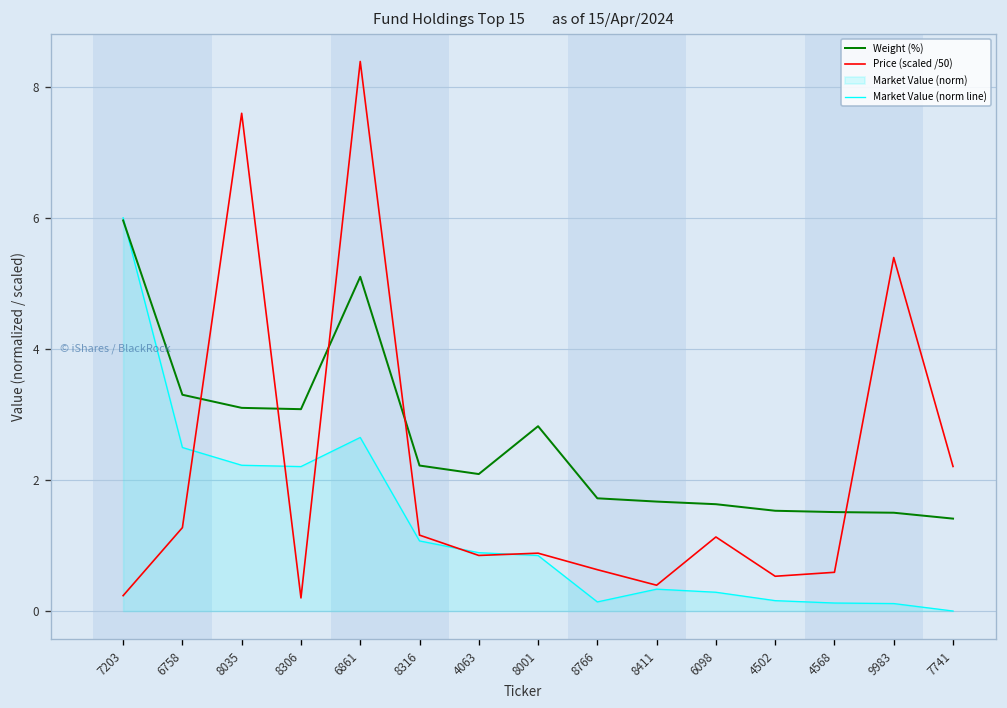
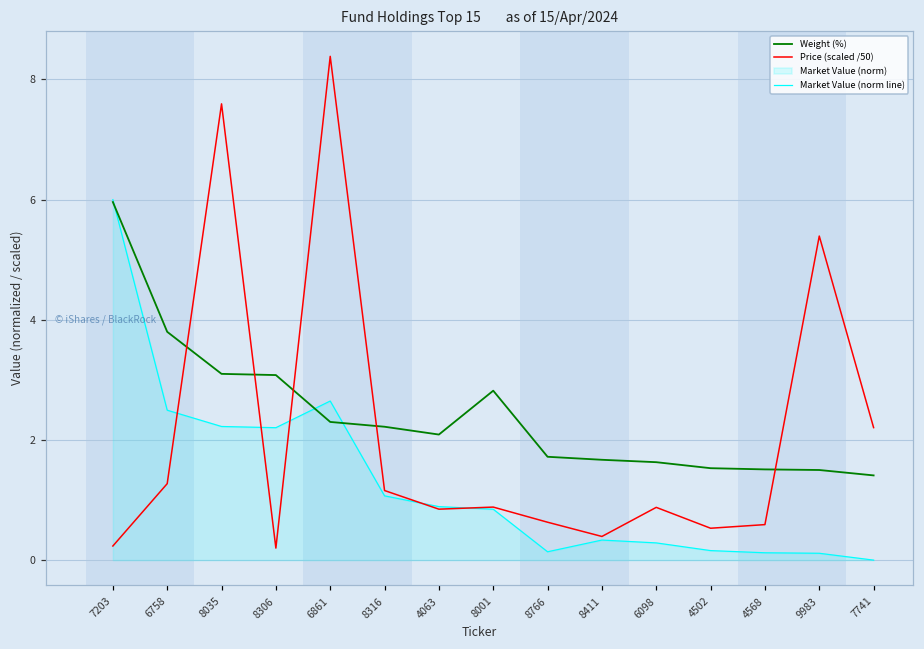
  {
    "Weight (%)": {
-     "6758": 3.3,
+     "6758": 3.8,
      "8035": 3.1,
      "8306": 3.1,
-     "6861": 5.1,
+     "6861": 2.3,
      "8316": 2.2,
      "4063": 2.1,
      "8001": 2.8,
      "8766": 1.7,
      "8411": 1.7,
      "6098": 1.6,
      "4502": 1.5,
      "4568": 1.5,
      "9983": 1.5,
      "7741": 1.4
    },
    "Price (scaled /50)": {
      "7203": 0.2,
      "6758": 1.3,
      "8035": 7.6,
      "8306": 0.2,
      "6861": 8.4,
      "8316": 1.2,
      "8766": 0.6,
      "8411": 0.4,
-     "6098": 1.1,
+     "6098": 0.9,
      "4502": 0.5,
      "4568": 0.6,
      "9983": 5.4,
      "7741": 2.2
    },
    "Market Value (norm)": {
      "6758": 2.5,
      "8035": 2.2,
      "8306": 2.2,
      "6861": 2.6,
      "8316": 1.1,
      "8766": 0.1,
      "8411": 0.3,
      "6098": 0.3,
      "4502": 0.2,
      "4568": 0.1,
      "9983": 0.1,
      "7741": 0.0
    }
  }
